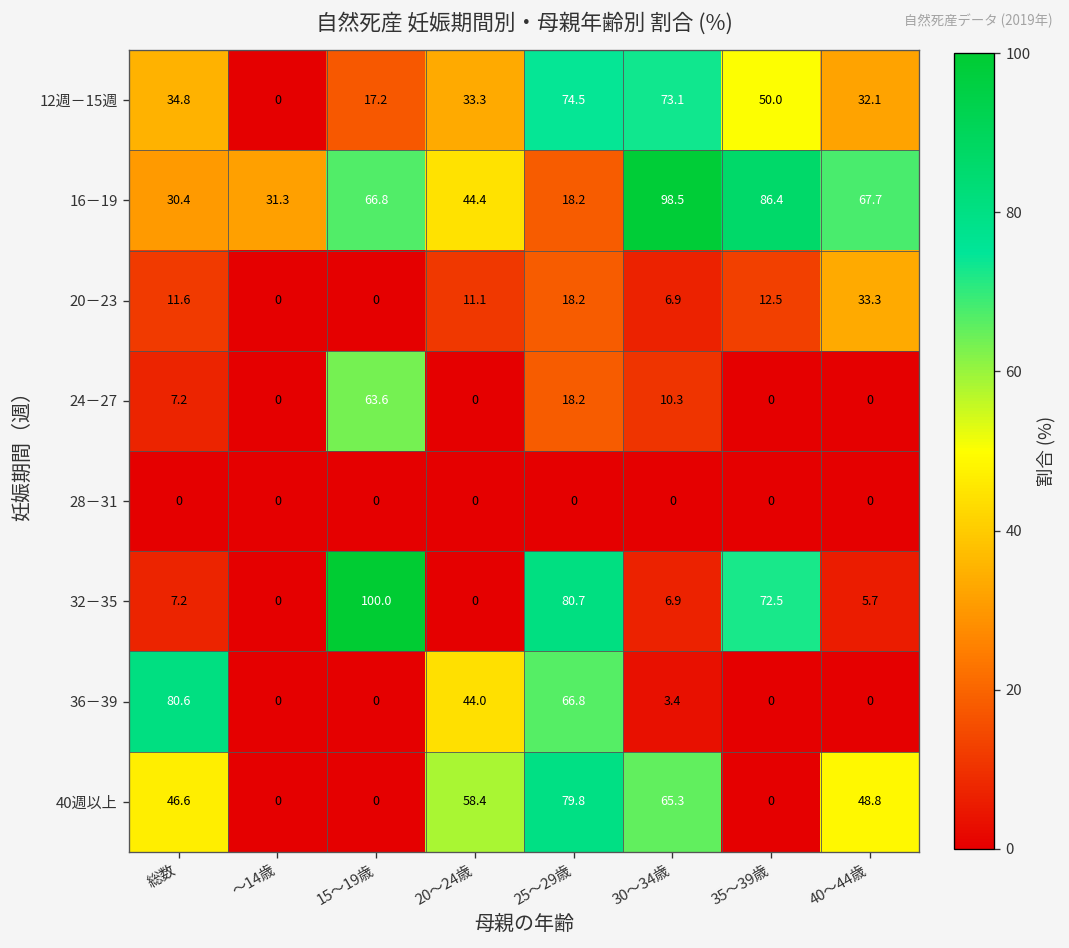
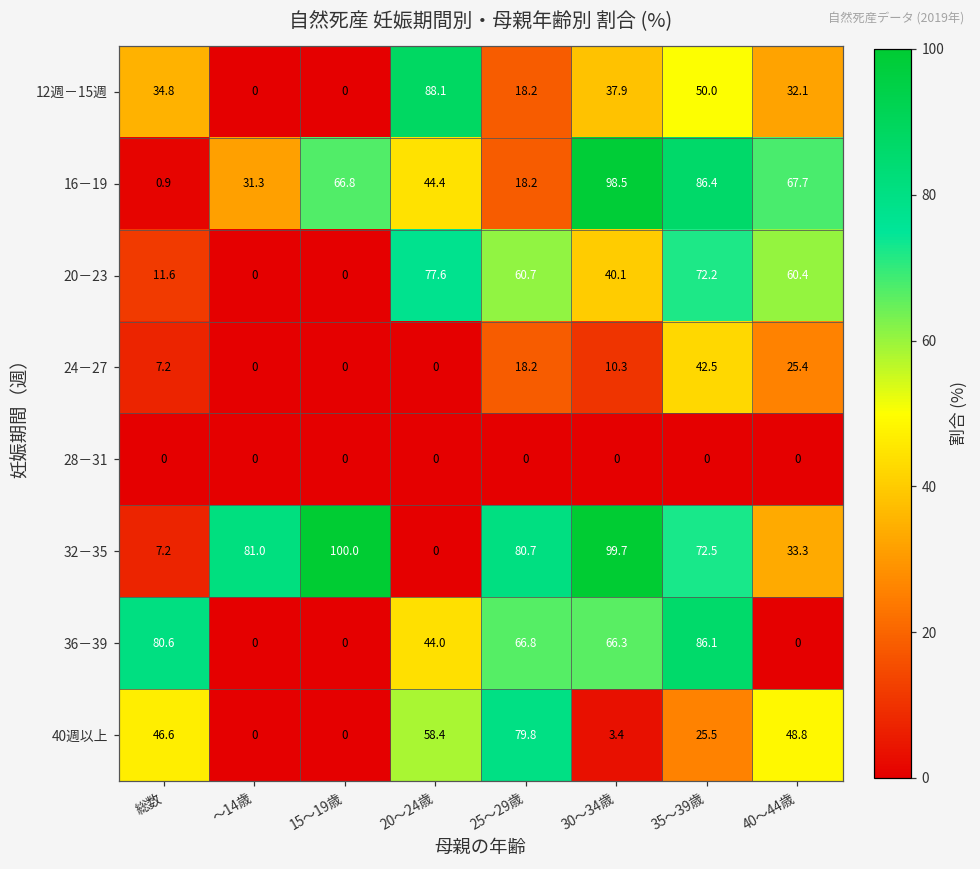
  {
    "12週－15週": {
      "総数": 34.8,
      "～14歳": 0,
-     "15～19歳": 17.2,
-     "20～24歳": 33.3,
-     "25～29歳": 74.5,
-     "30～34歳": 73.1,
+     "15～19歳": 0,
+     "20～24歳": 88.1,
+     "25～29歳": 18.2,
+     "30～34歳": 37.9,
      "35～39歳": 50.0,
      "40～44歳": 32.1
    },
    "16－19": {
-     "総数": 30.4,
+     "総数": 0.9,
      "～14歳": 31.3,
      "15～19歳": 66.8,
      "20～24歳": 44.4,
      "25～29歳": 18.2,
      "30～34歳": 98.5,
      "35～39歳": 86.4,
      "40～44歳": 67.7
    },
    "20－23": {
      "総数": 11.6,
      "～14歳": 0,
      "15～19歳": 0,
-     "20～24歳": 11.1,
-     "25～29歳": 18.2,
-     "30～34歳": 6.9,
-     "35～39歳": 12.5,
-     "40～44歳": 33.3
+     "20～24歳": 77.6,
+     "25～29歳": 60.7,
+     "30～34歳": 40.1,
+     "35～39歳": 72.2,
+     "40～44歳": 60.4
    },
    "24－27": {
      "総数": 7.2,
      "～14歳": 0,
-     "15～19歳": 63.6,
+     "15～19歳": 0,
      "20～24歳": 0,
      "25～29歳": 18.2,
      "30～34歳": 10.3,
-     "35～39歳": 0,
-     "40～44歳": 0
+     "35～39歳": 42.5,
+     "40～44歳": 25.4
    },
    "28－31": {
      "総数": 0,
      "～14歳": 0,
      "15～19歳": 0,
      "20～24歳": 0,
      "25～29歳": 0,
      "30～34歳": 0,
      "35～39歳": 0,
      "40～44歳": 0
    },
    "32－35": {
      "総数": 7.2,
-     "～14歳": 0,
+     "～14歳": 81.0,
      "15～19歳": 100.0,
      "20～24歳": 0,
      "25～29歳": 80.7,
-     "30～34歳": 6.9,
+     "30～34歳": 99.7,
      "35～39歳": 72.5,
-     "40～44歳": 5.7
+     "40～44歳": 33.3
    },
    "36－39": {
      "総数": 80.6,
      "～14歳": 0,
      "15～19歳": 0,
      "20～24歳": 44.0,
      "25～29歳": 66.8,
-     "30～34歳": 3.4,
-     "35～39歳": 0,
+     "30～34歳": 66.3,
+     "35～39歳": 86.1,
      "40～44歳": 0
    },
    "40週以上": {
      "総数": 46.6,
      "～14歳": 0,
      "15～19歳": 0,
      "20～24歳": 58.4,
      "25～29歳": 79.8,
-     "30～34歳": 65.3,
-     "35～39歳": 0,
+     "30～34歳": 3.4,
+     "35～39歳": 25.5,
      "40～44歳": 48.8
    }
  }
